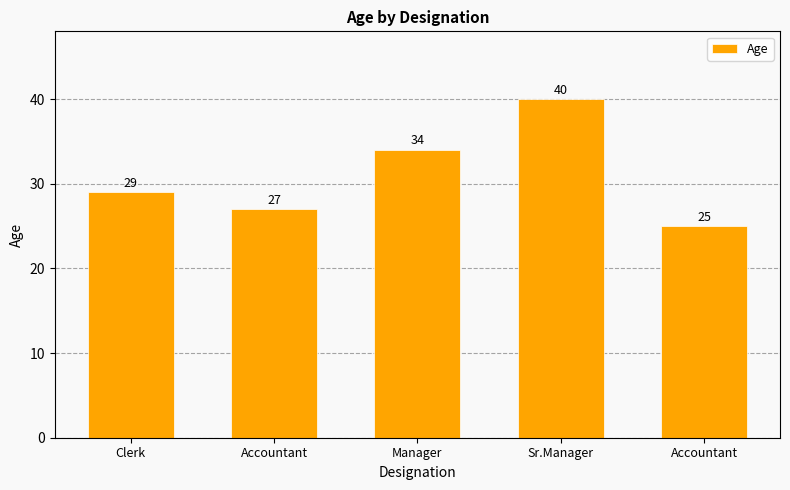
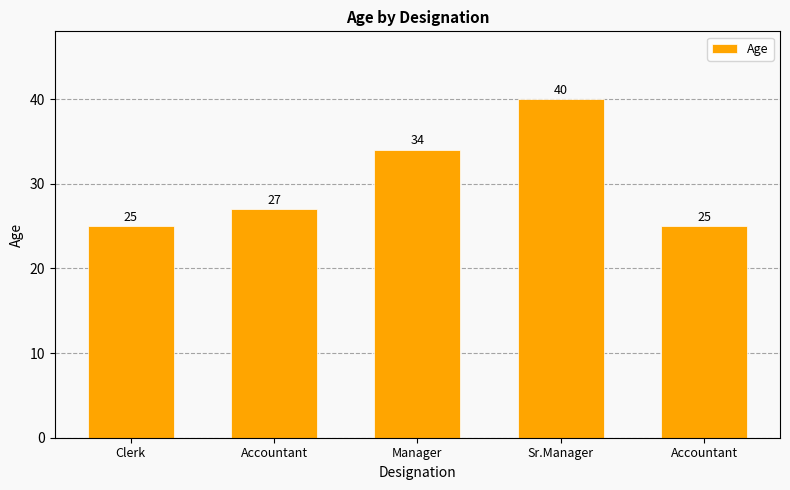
  {
-   "Clerk": 29,
+   "Clerk": 25,
    "Manager": 34,
    "Sr.Manager": 40
  }
